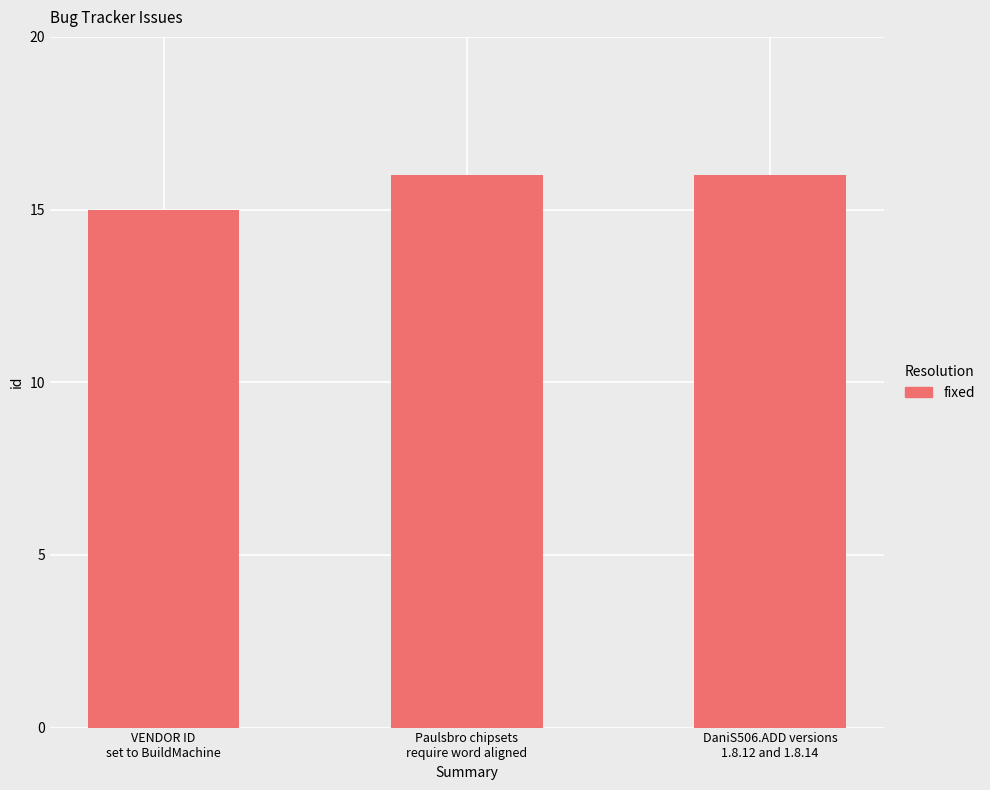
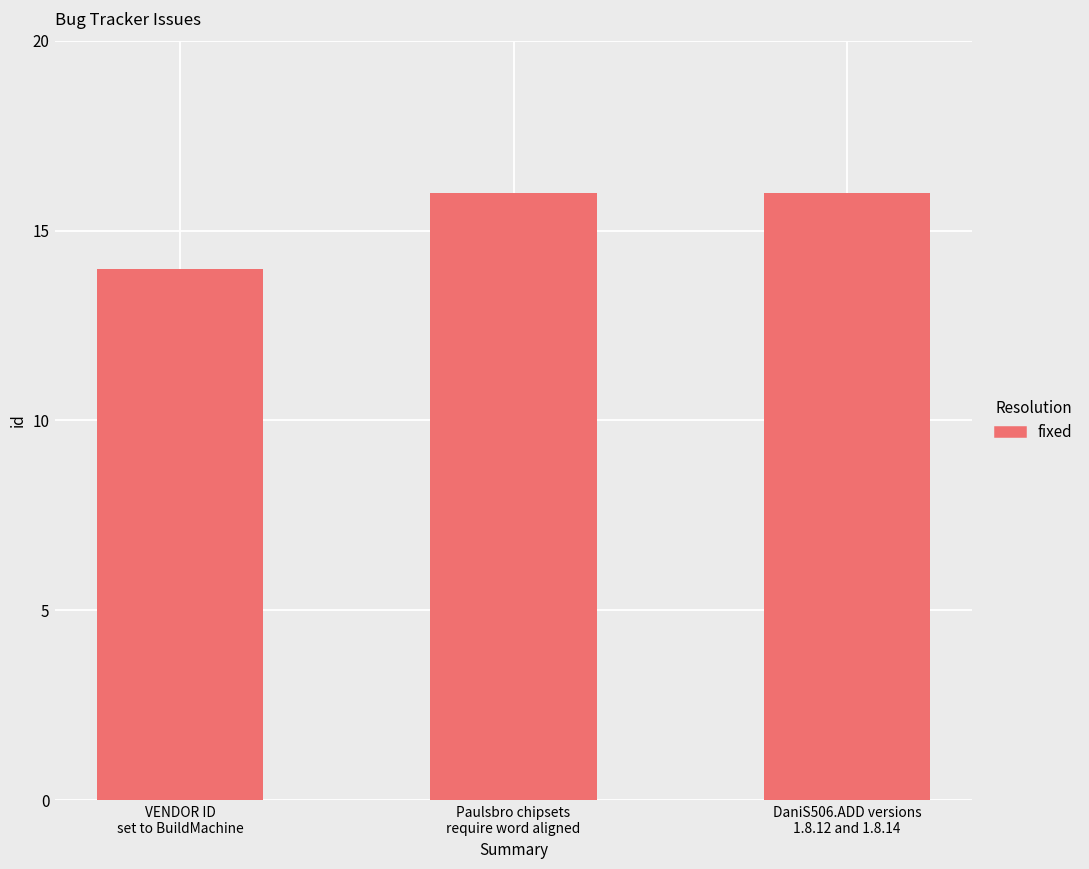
  {
-   "VENDOR ID set to BuildMachine": 15,
+   "VENDOR ID set to BuildMachine": 14,
    "Paulsbro chipsets require word aligned": 16,
    "DaniS506.ADD versions 1.8.12 and 1.8.14": 16
  }
